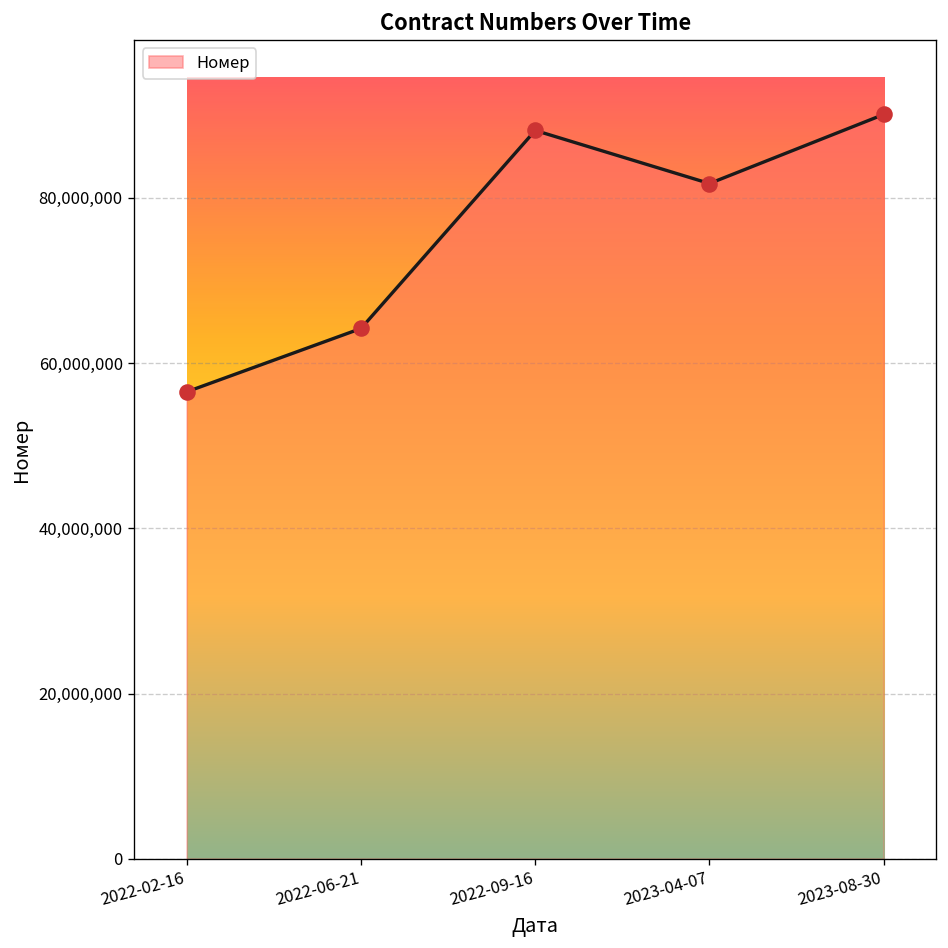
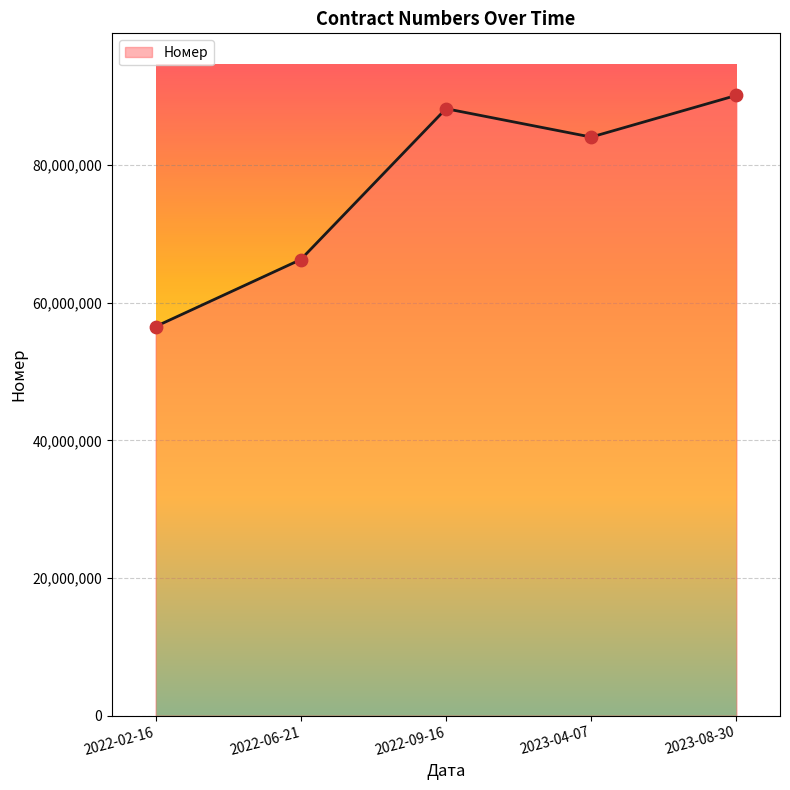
  {
    "2022-02-16": "57,000,000",
-   "2022-06-21": "64,000,000",
+   "2022-06-21": "66,000,000",
    "2022-09-16": "88,000,000",
-   "2023-04-07": "82,000,000",
+   "2023-04-07": "84,000,000",
    "2023-08-30": "90,000,000"
  }
